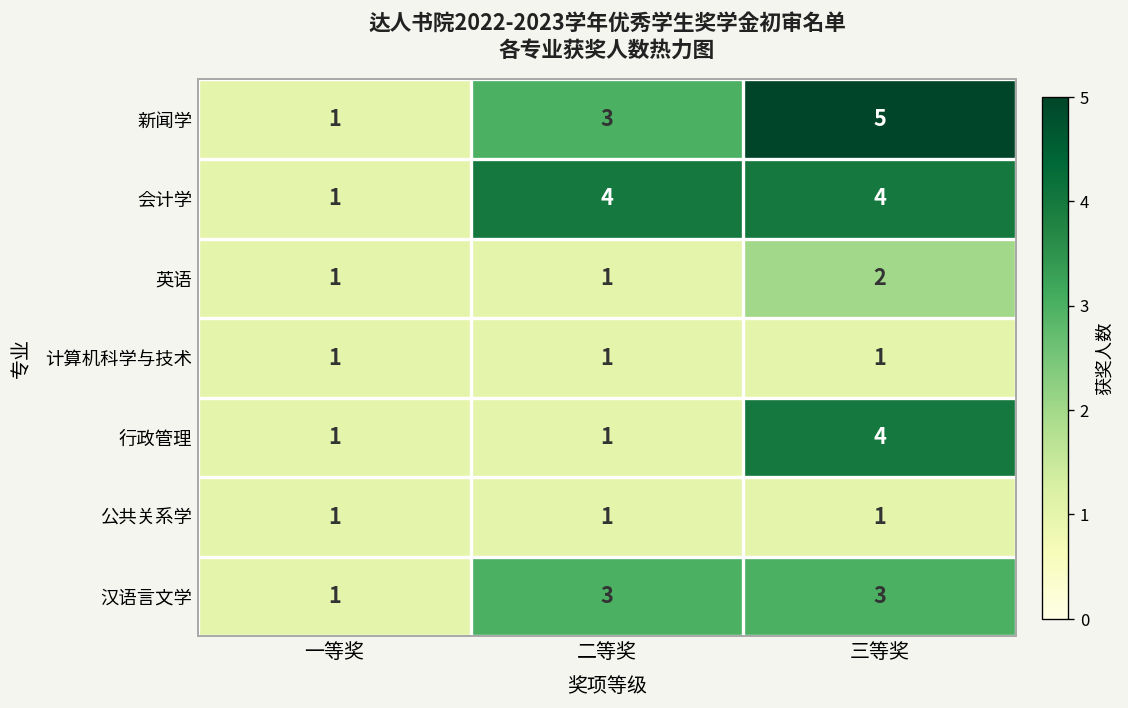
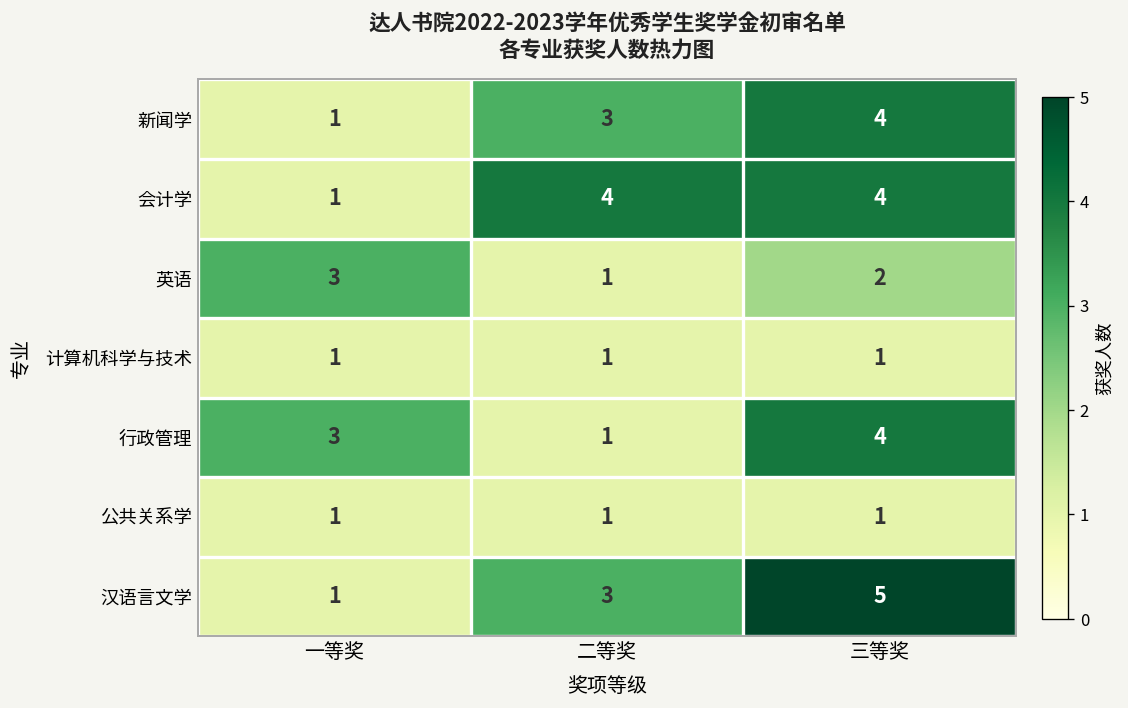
  {
    "新闻学": {
      "一等奖": 1,
      "二等奖": 3,
-     "三等奖": 5
+     "三等奖": 4
    },
    "会计学": {
      "一等奖": 1,
      "二等奖": 4,
      "三等奖": 4
    },
    "英语": {
-     "一等奖": 1,
+     "一等奖": 3,
      "二等奖": 1,
      "三等奖": 2
    },
    "计算机科学与技术": {
      "一等奖": 1,
      "二等奖": 1,
      "三等奖": 1
    },
    "行政管理": {
-     "一等奖": 1,
+     "一等奖": 3,
      "二等奖": 1,
      "三等奖": 4
    },
    "公共关系学": {
      "一等奖": 1,
      "二等奖": 1,
      "三等奖": 1
    },
    "汉语言文学": {
      "一等奖": 1,
      "二等奖": 3,
-     "三等奖": 3
+     "三等奖": 5
    }
  }
